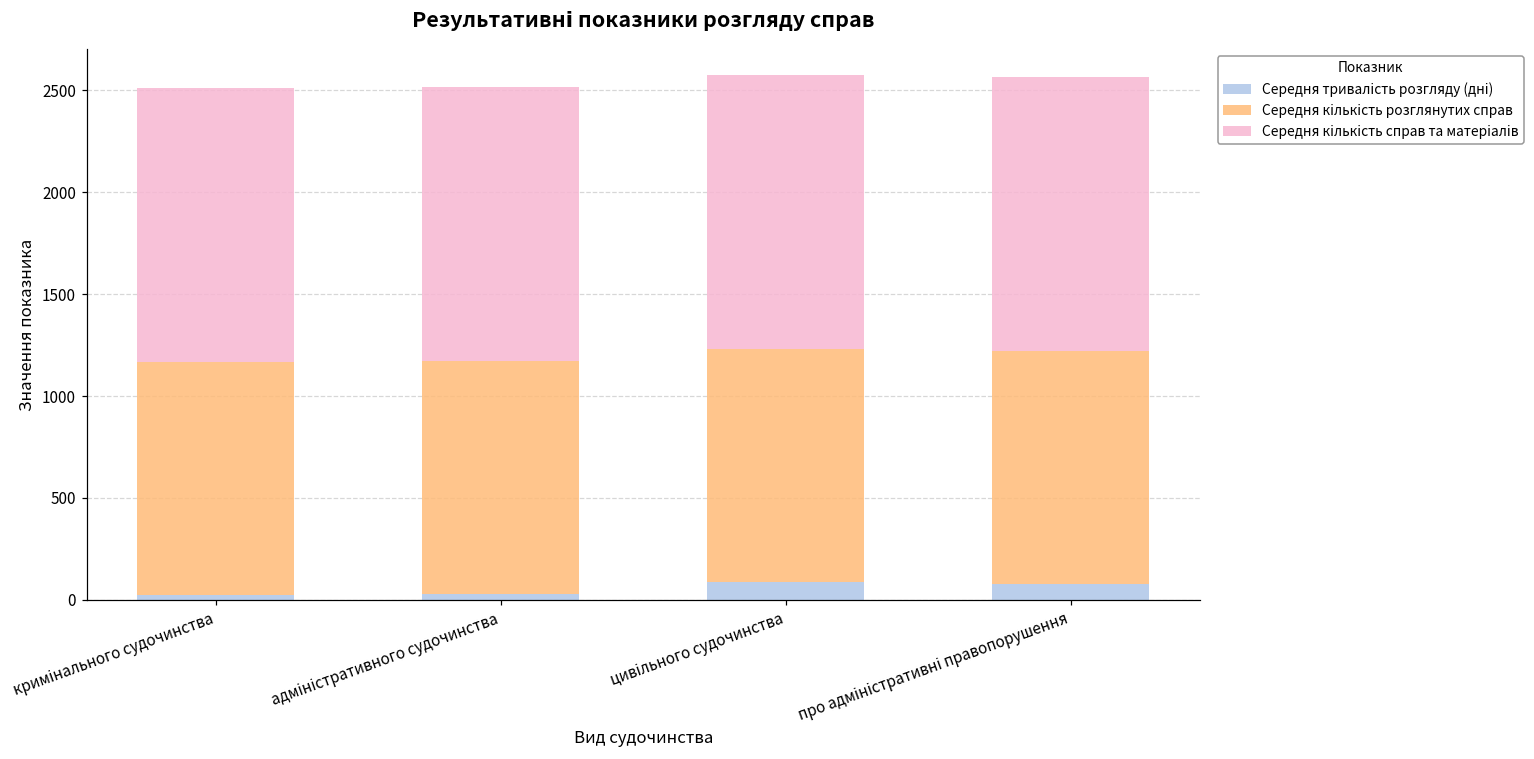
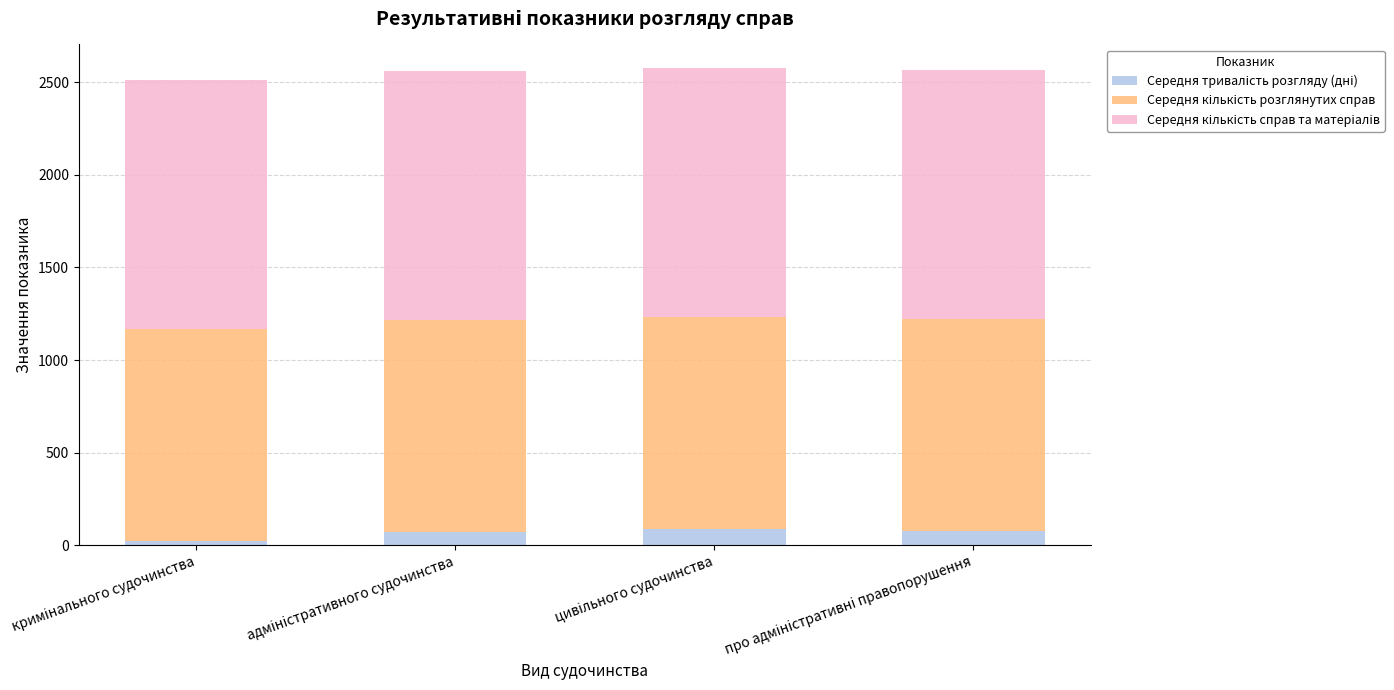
  {
    "Середня тривалість розгляду (дні)": {
      "кримінального судочинства": 20,
-     "адміністративного судочинства": 30,
+     "адміністративного судочинства": 70,
      "цивільного судочинства": 90,
      "про адміністративні правопорушення": 80
    },
    "Середня кількість розглянутих справ": {
      "кримінального судочинства": 1150,
      "адміністративного судочинства": 1150,
      "цивільного судочинства": 1150,
      "про адміністративні правопорушення": 1150
    },
    "Середня кількість справ та матеріалів": {
      "кримінального судочинства": 1340,
      "адміністративного судочинства": 1340,
      "цивільного судочинства": 1340,
      "про адміністративні правопорушення": 1340
    }
  }
